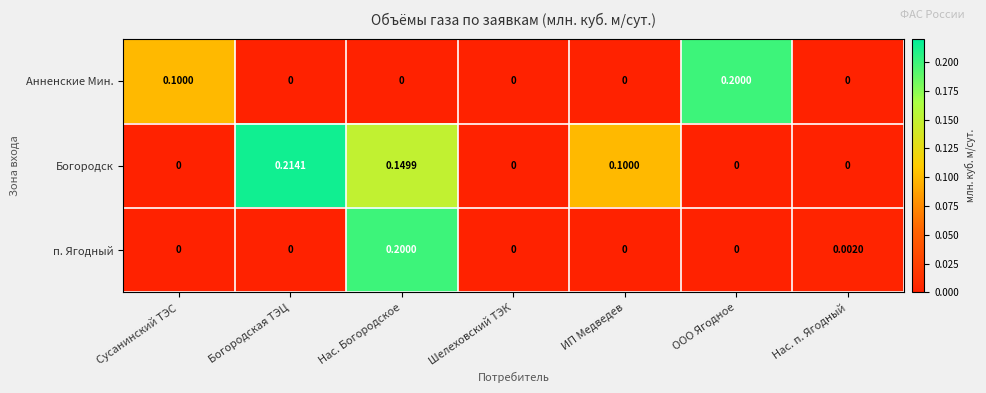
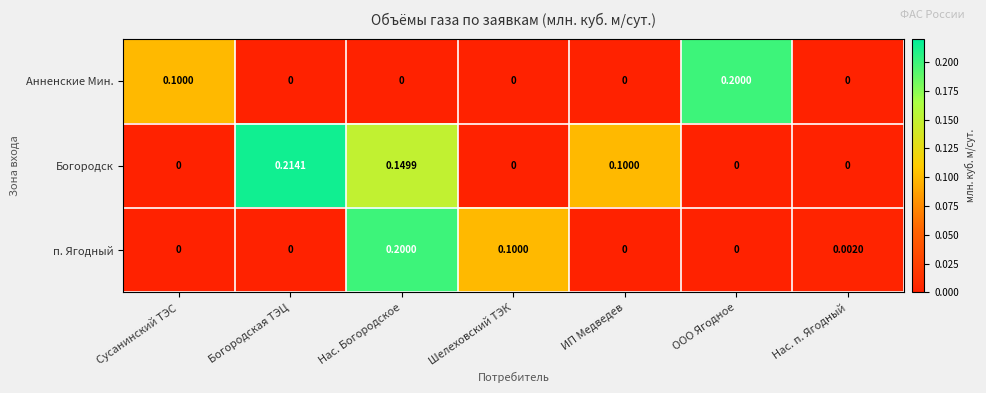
  {
    "Анненские Мин.": {
      "Сусанинский ТЭС": 0.1000,
      "Богородская ТЭЦ": 0,
      "Нас. Богородское": 0,
      "Шелеховский ТЭК": 0,
      "ИП Медведев": 0,
      "ООО Ягодное": 0.2000,
      "Нас. п. Ягодный": 0
    },
    "Богородск": {
      "Сусанинский ТЭС": 0,
      "Богородская ТЭЦ": 0.2141,
      "Нас. Богородское": 0.1499,
      "Шелеховский ТЭК": 0,
      "ИП Медведев": 0.1000,
      "ООО Ягодное": 0,
      "Нас. п. Ягодный": 0
    },
    "п. Ягодный": {
      "Сусанинский ТЭС": 0,
      "Богородская ТЭЦ": 0,
      "Нас. Богородское": 0.2000,
-     "Шелеховский ТЭК": 0,
+     "Шелеховский ТЭК": 0.1000,
      "ИП Медведев": 0,
      "ООО Ягодное": 0,
      "Нас. п. Ягодный": 0.0020
    }
  }
